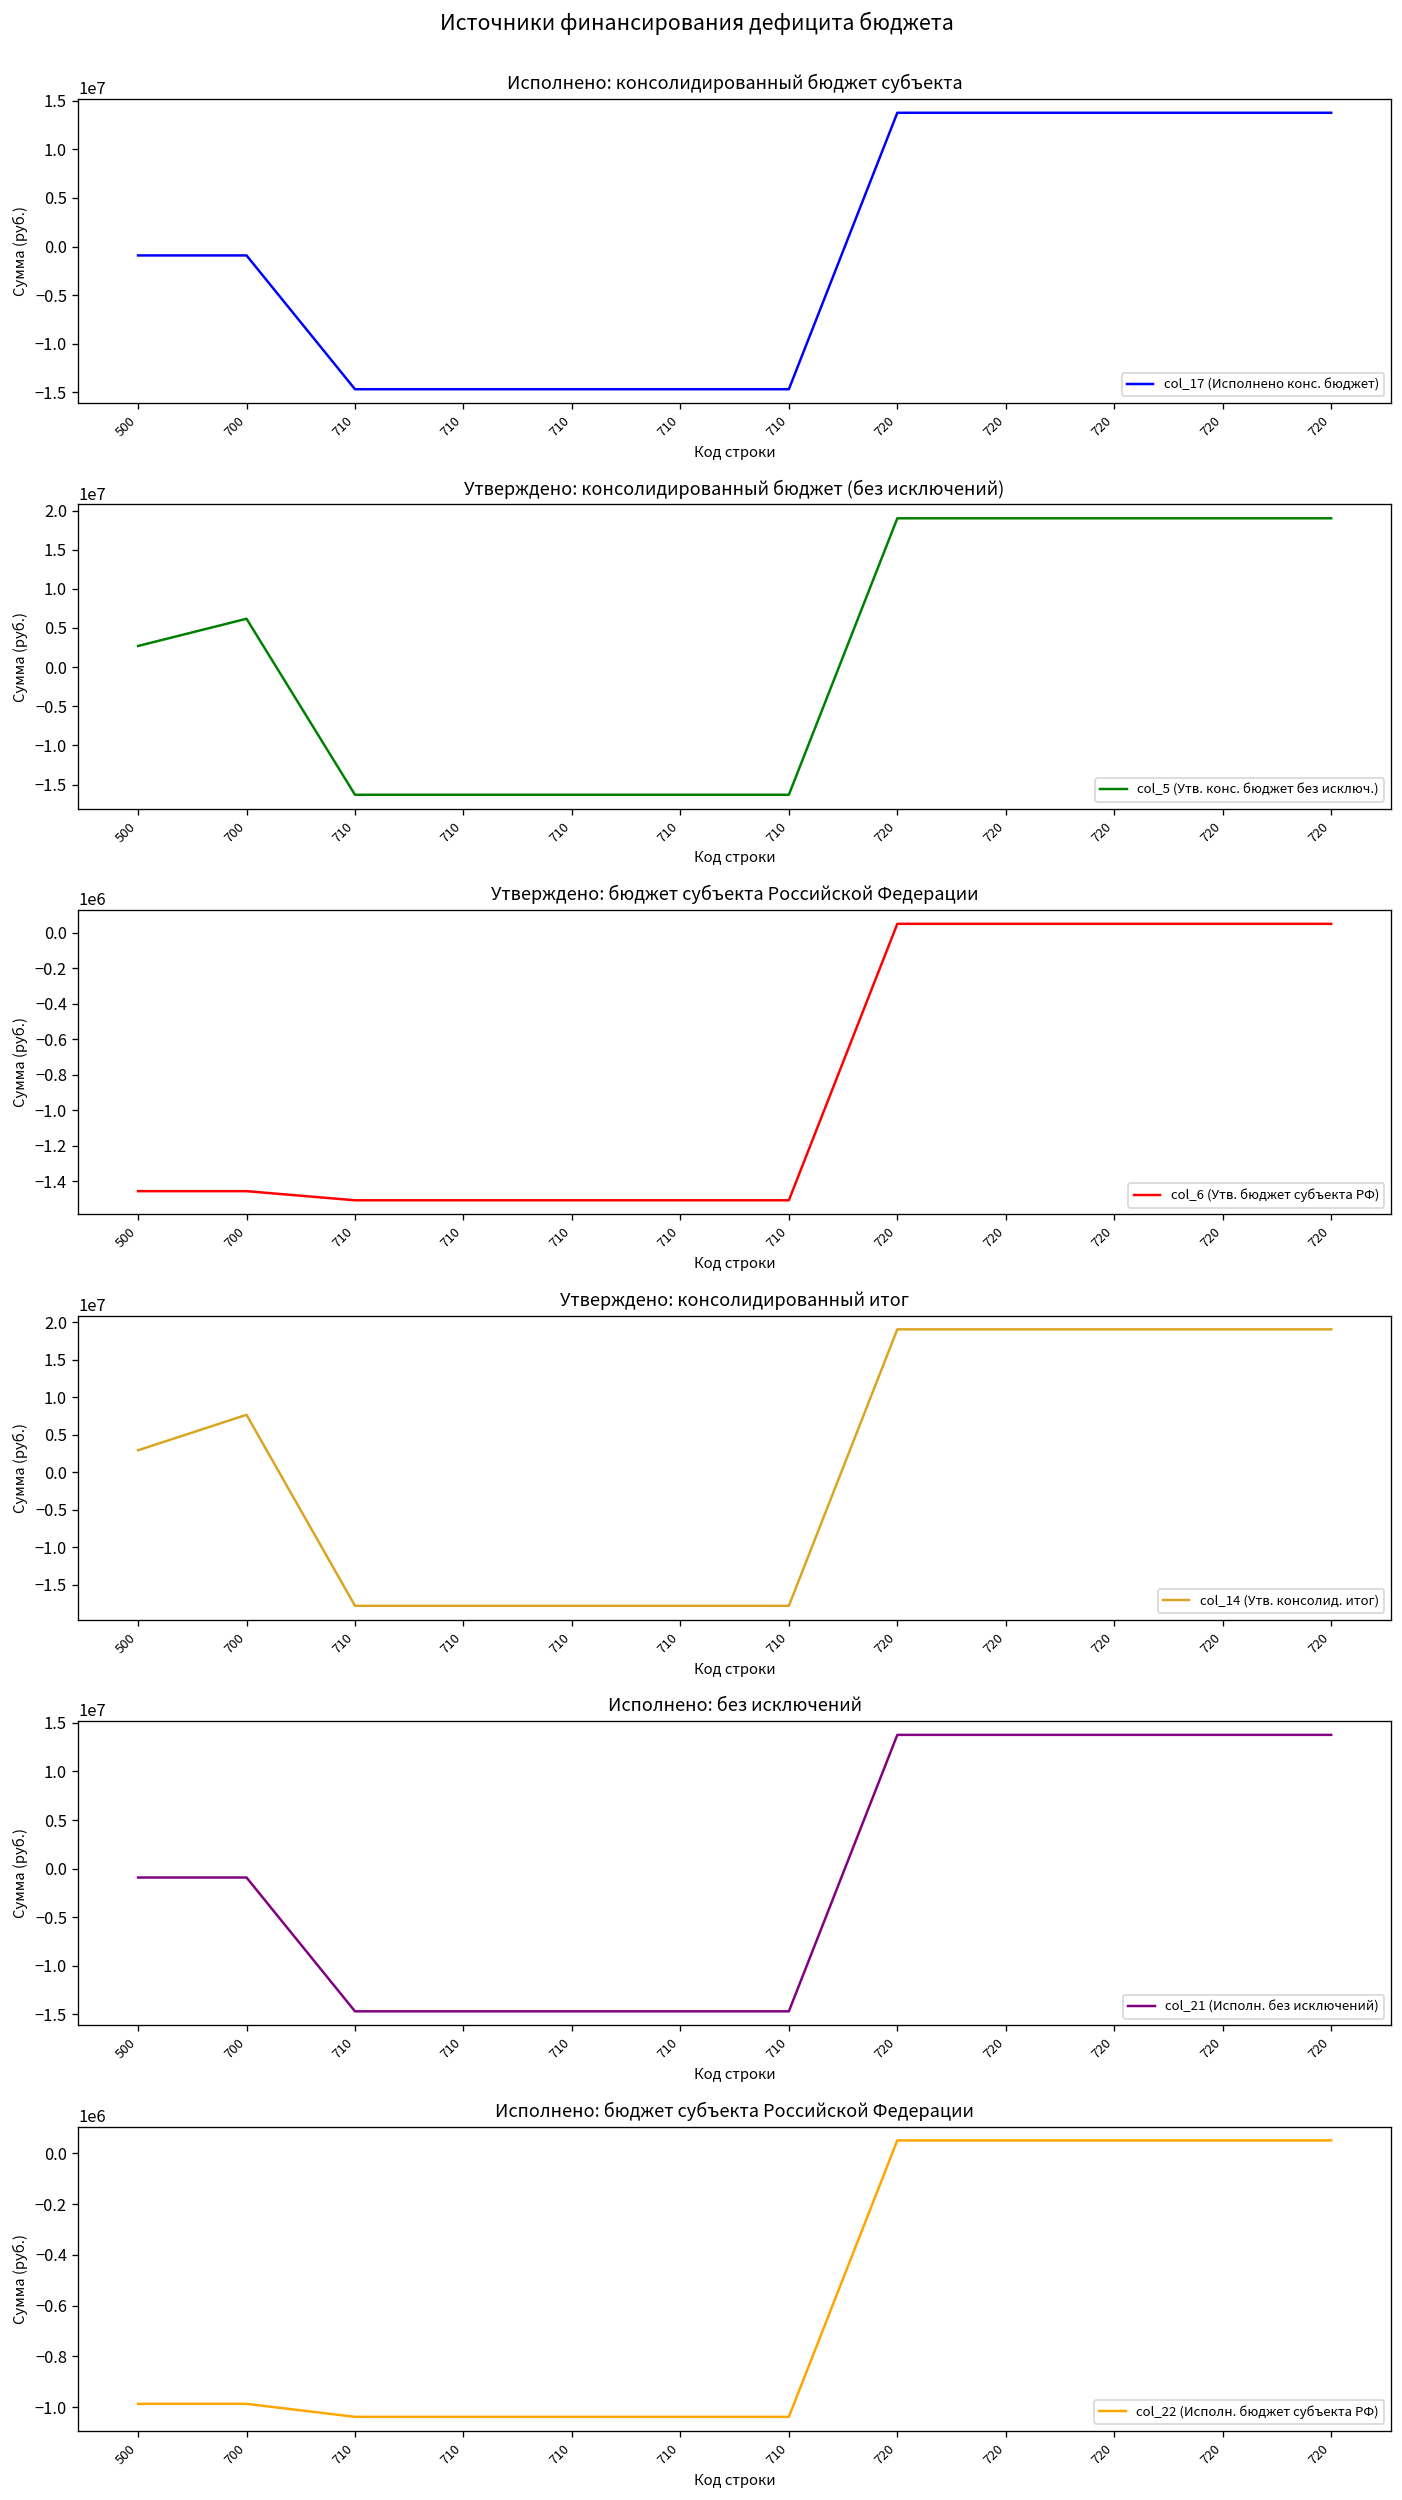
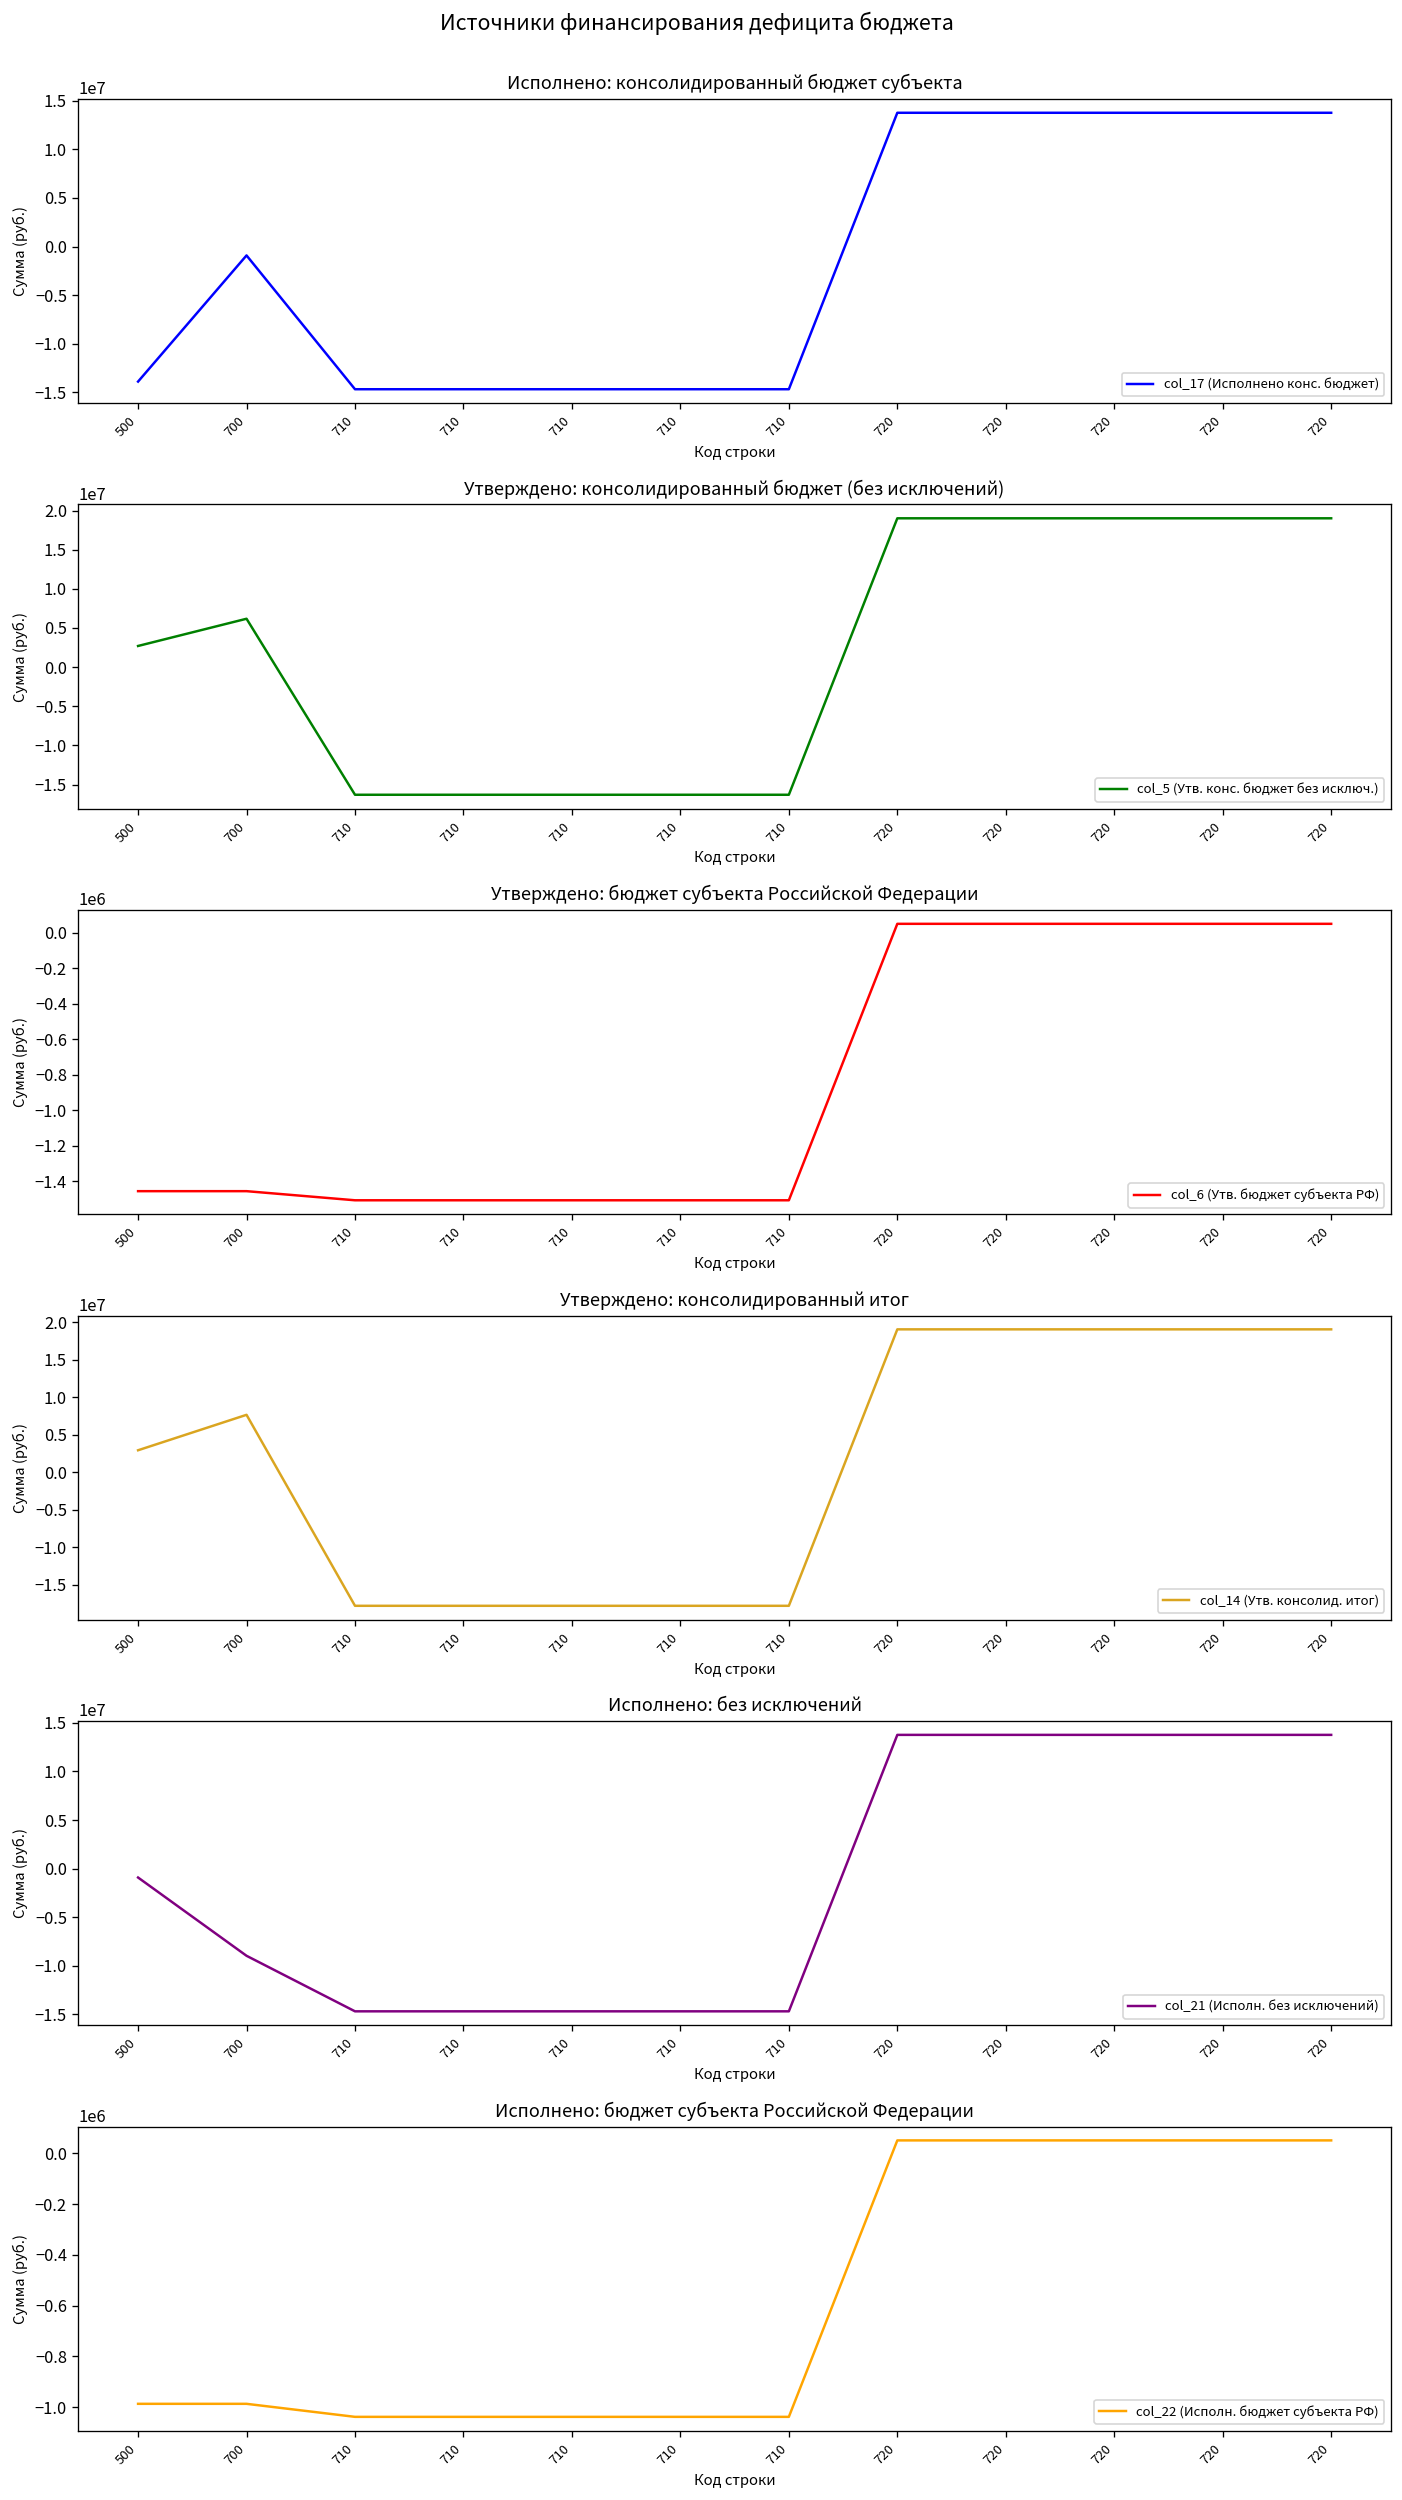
  {
    "Исполнено: консолидированный бюджет субъекта": {
-     "500": -1000000,
+     "500": -14000000,
      "700": -1000000
    },
    "Утверждено: консолидированный бюджет (без исключений)": {
      "500": 3000000,
      "700": 6000000
    },
    "Утверждено: бюджет субъекта Российской Федерации": {
      "500": -1460000,
      "700": -1460000
    },
    "Утверждено: консолидированный итог": {
      "500": 3000000,
      "700": 8000000
    },
    "Исполнено: без исключений": {
      "500": -1000000,
-     "700": -1000000
+     "700": -9000000
    },
    "Исполнено: бюджет субъекта Российской Федерации": {
      "500": -990000,
      "700": -990000
    }
  }
